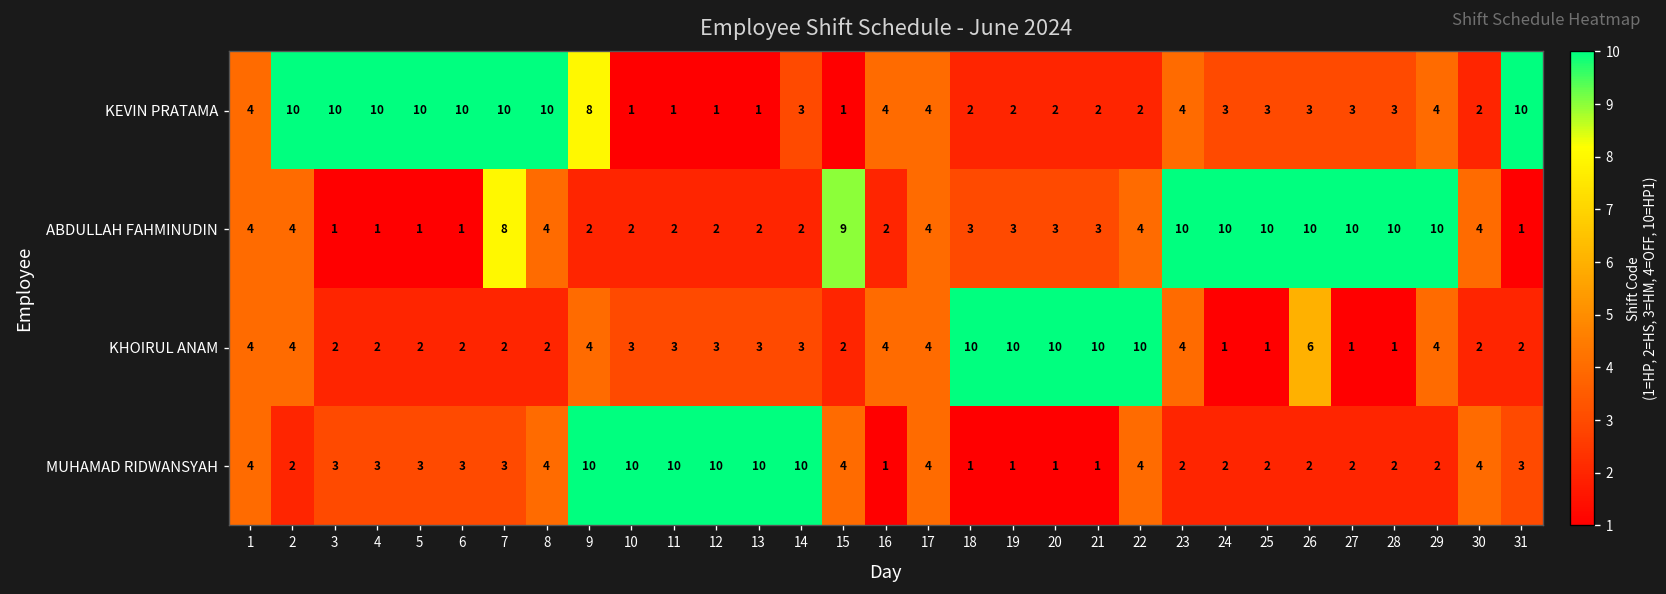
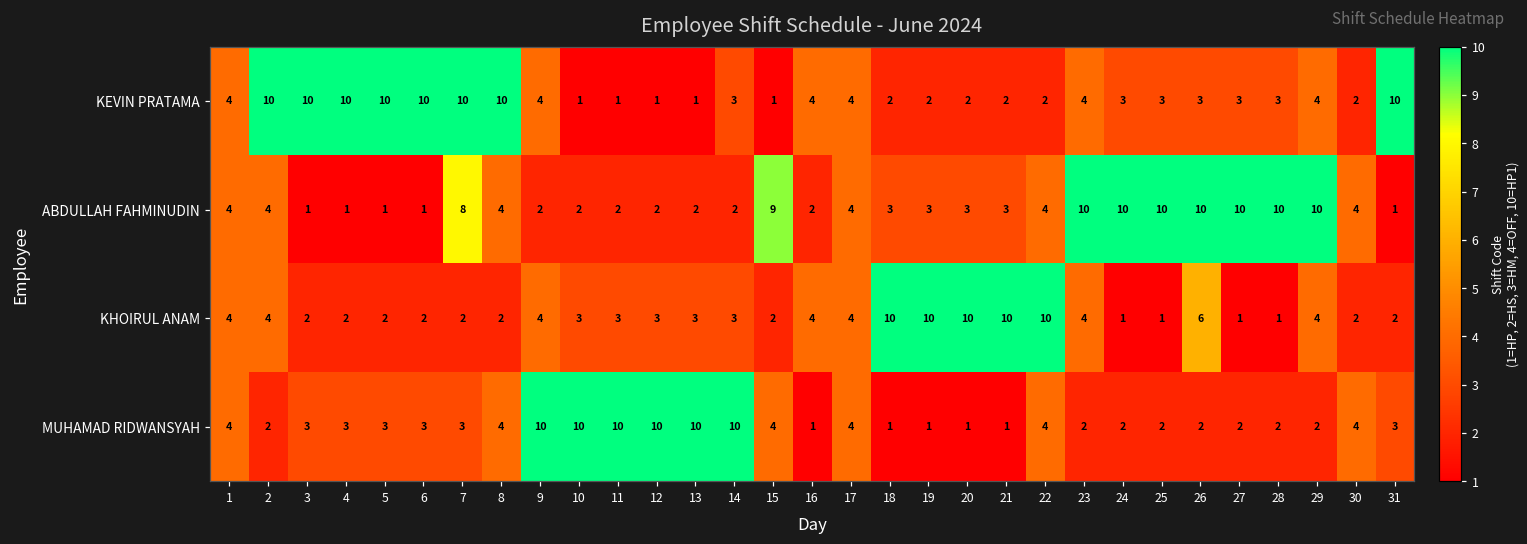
  {
    "KEVIN PRATAMA": {
      "1": 4,
      "2": 10,
      "3": 10,
      "4": 10,
      "5": 10,
      "6": 10,
      "7": 10,
      "8": 10,
-     "9": 8,
+     "9": 4,
      "10": 1,
      "11": 1,
      "12": 1,
      "13": 1,
      "14": 3,
      "15": 1,
      "16": 4,
      "17": 4,
      "18": 2,
      "19": 2,
      "20": 2,
      "21": 2,
      "22": 2,
      "23": 4,
      "24": 3,
      "25": 3,
      "26": 3,
      "27": 3,
      "28": 3,
      "29": 4,
      "30": 2,
      "31": 10
    },
    "ABDULLAH FAHMINUDIN": {
      "1": 4,
      "2": 4,
      "3": 1,
      "4": 1,
      "5": 1,
      "6": 1,
      "7": 8,
      "8": 4,
      "9": 2,
      "10": 2,
      "11": 2,
      "12": 2,
      "13": 2,
      "14": 2,
      "15": 9,
      "16": 2,
      "17": 4,
      "18": 3,
      "19": 3,
      "20": 3,
      "21": 3,
      "22": 4,
      "23": 10,
      "24": 10,
      "25": 10,
      "26": 10,
      "27": 10,
      "28": 10,
      "29": 10,
      "30": 4,
      "31": 1
    },
    "KHOIRUL ANAM": {
      "1": 4,
      "2": 4,
      "3": 2,
      "4": 2,
      "5": 2,
      "6": 2,
      "7": 2,
      "8": 2,
      "9": 4,
      "10": 3,
      "11": 3,
      "12": 3,
      "13": 3,
      "14": 3,
      "15": 2,
      "16": 4,
      "17": 4,
      "18": 10,
      "19": 10,
      "20": 10,
      "21": 10,
      "22": 10,
      "23": 4,
      "24": 1,
      "25": 1,
      "26": 6,
      "27": 1,
      "28": 1,
      "29": 4,
      "30": 2,
      "31": 2
    },
    "MUHAMAD RIDWANSYAH": {
      "1": 4,
      "2": 2,
      "3": 3,
      "4": 3,
      "5": 3,
      "6": 3,
      "7": 3,
      "8": 4,
      "9": 10,
      "10": 10,
      "11": 10,
      "12": 10,
      "13": 10,
      "14": 10,
      "15": 4,
      "16": 1,
      "17": 4,
      "18": 1,
      "19": 1,
      "20": 1,
      "21": 1,
      "22": 4,
      "23": 2,
      "24": 2,
      "25": 2,
      "26": 2,
      "27": 2,
      "28": 2,
      "29": 2,
      "30": 4,
      "31": 3
    }
  }
